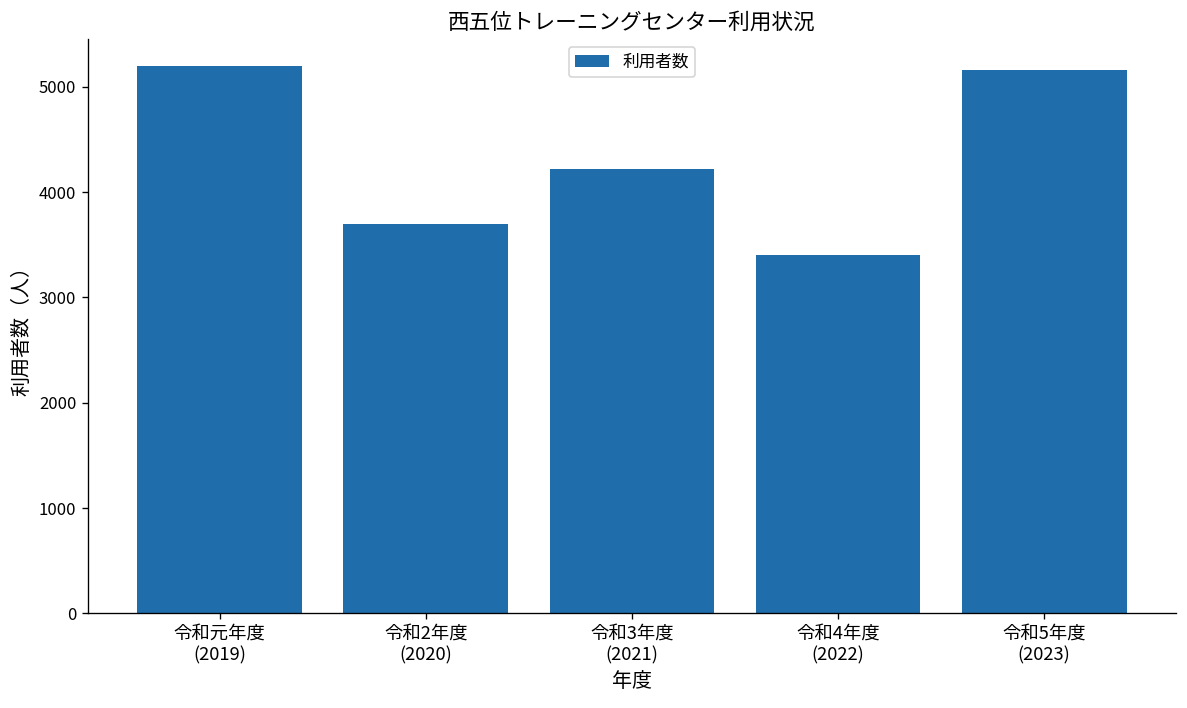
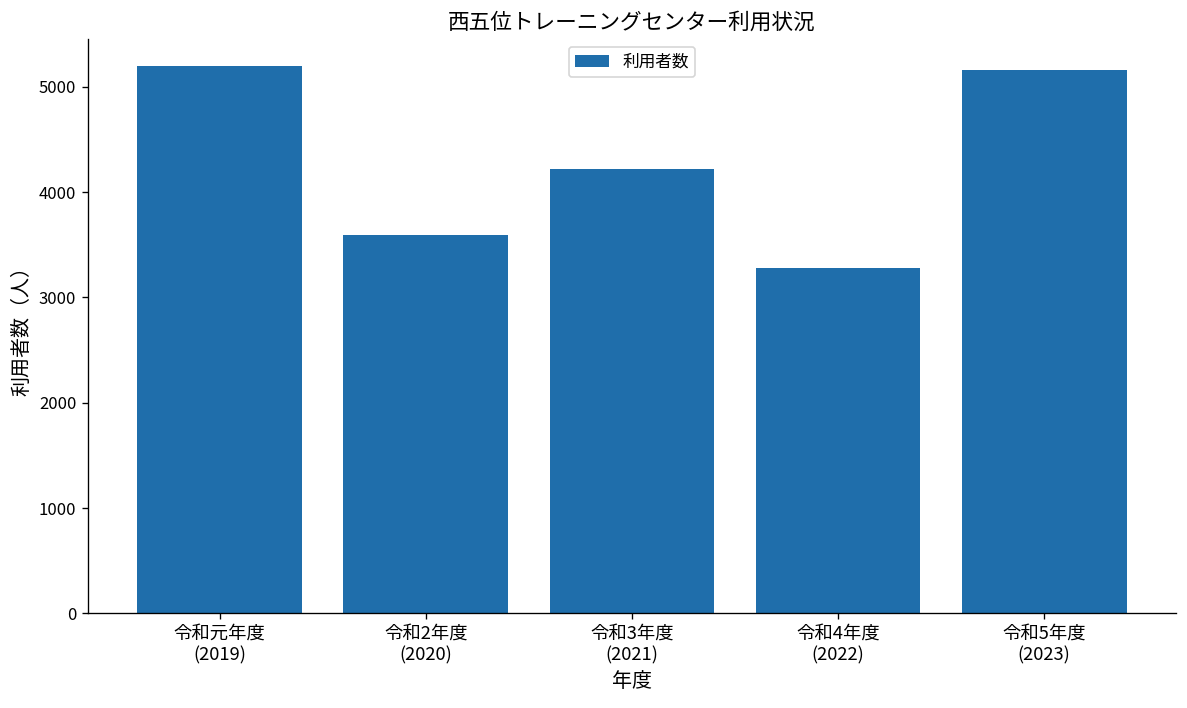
  {
    "令和元年度 (2019)": 5200,
-   "令和2年度 (2020)": 3700,
+   "令和2年度 (2020)": 3600,
    "令和3年度 (2021)": 4200,
-   "令和4年度 (2022)": 3400,
+   "令和4年度 (2022)": 3300,
    "令和5年度 (2023)": 5200
  }
